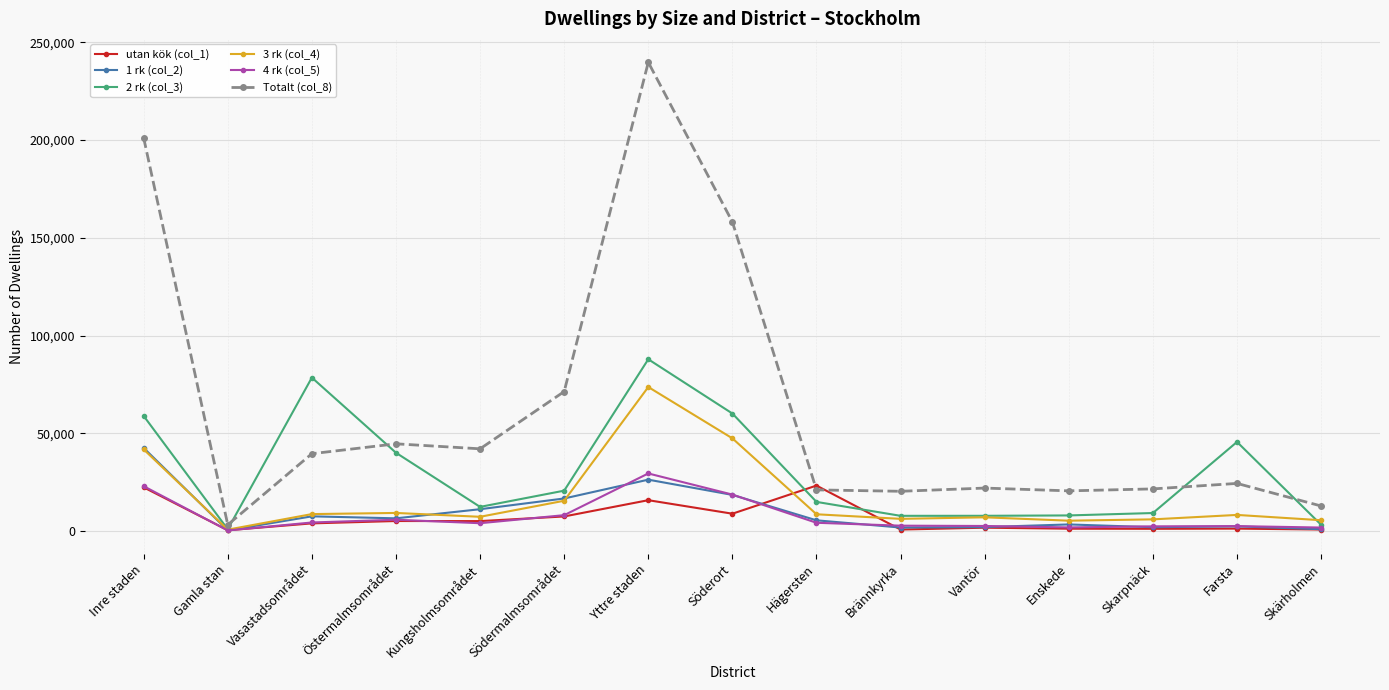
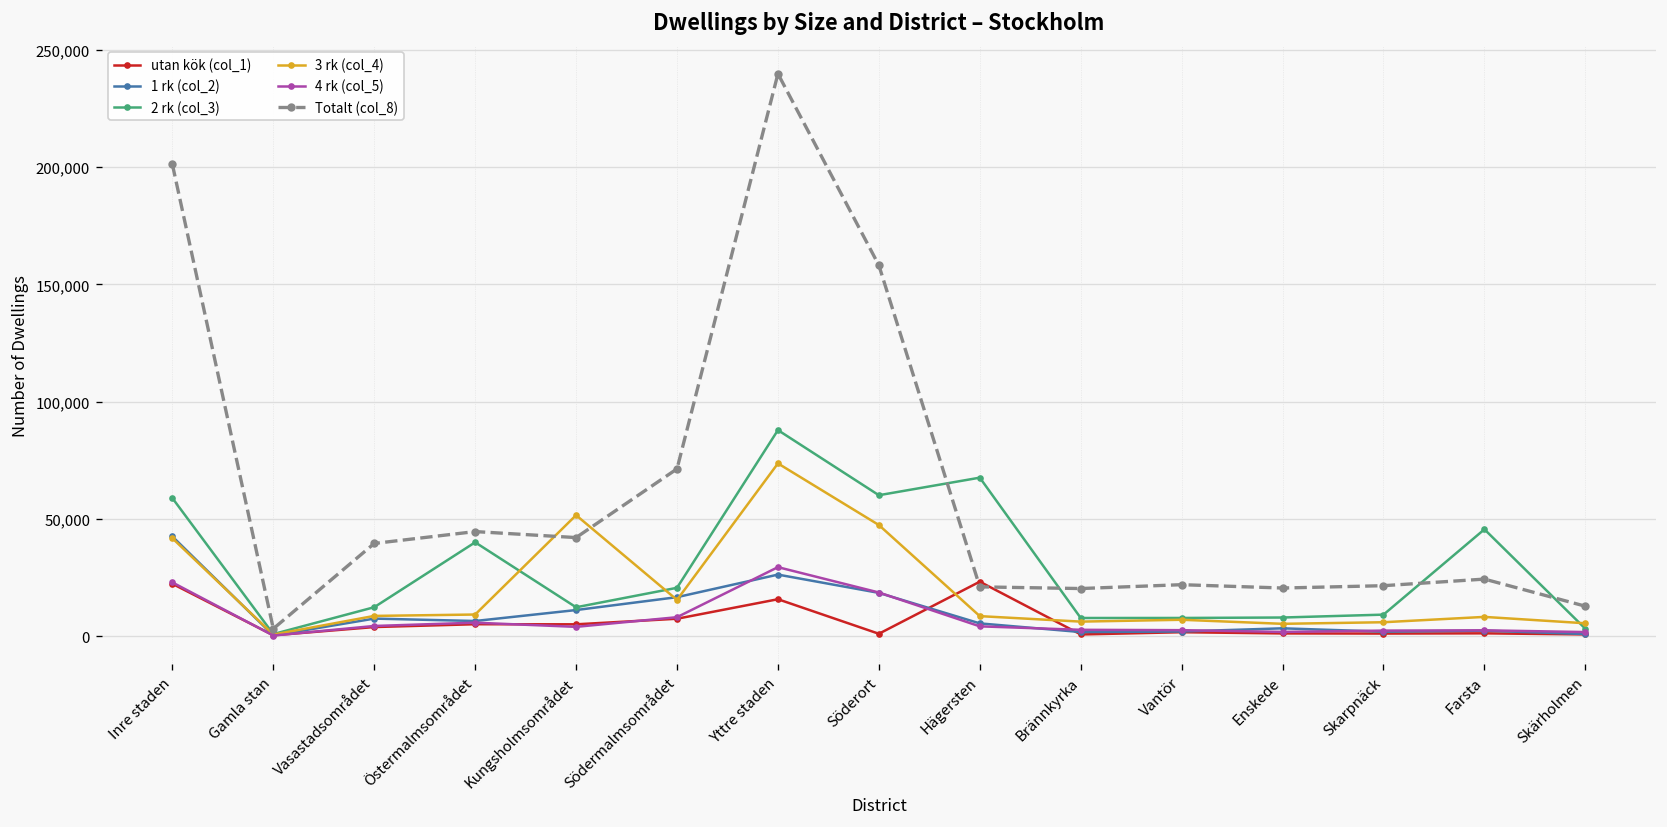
  {
    "utan kök (col_1)": {
      "Yttre staden": "16,000",
-     "Söderort": "9,000",
+     "Söderort": "1,000",
      "Hägersten": "23,000"
    },
    "1 rk (col_2)": {
      "Yttre staden": "26,000",
      "Enskede": "3,000"
    },
    "2 rk (col_3)": {
      "Inre staden": "59,000",
-     "Vasastadsområdet": "79,000",
+     "Vasastadsområdet": "12,000",
      "Östermalmsområdet": "40,000",
      "Södermalmsområdet": "21,000",
      "Yttre staden": "88,000",
      "Söderort": "60,000",
-     "Hägersten": "15,000",
+     "Hägersten": "68,000",
      "Brännkyrka": "8,000",
      "Enskede": "8,000",
      "Skarpnäck": "9,000",
      "Farsta": "46,000",
      "Skärholmen": "3,000"
    },
    "3 rk (col_4)": {
      "Östermalmsområdet": "9,000",
-     "Kungsholmsområdet": "7,000",
+     "Kungsholmsområdet": "52,000",
      "Yttre staden": "74,000",
      "Söderort": "47,000",
      "Hägersten": "9,000",
      "Brännkyrka": "6,000",
      "Enskede": "5,000",
      "Skarpnäck": "6,000",
      "Farsta": "8,000",
      "Skärholmen": "6,000"
    },
    "4 rk (col_5)": {
      "Yttre staden": "30,000"
    },
    "Totalt (col_8)": {
      "Inre staden": "201,000",
      "Gamla stan": "3,000",
      "Vasastadsområdet": "40,000",
      "Östermalmsområdet": "45,000",
      "Kungsholmsområdet": "42,000",
      "Södermalmsområdet": "71,000",
      "Yttre staden": "240,000",
      "Söderort": "158,000",
      "Hägersten": "21,000",
      "Brännkyrka": "20,000",
      "Vantör": "22,000",
      "Enskede": "21,000",
      "Skarpnäck": "22,000",
      "Farsta": "24,000",
      "Skärholmen": "13,000"
    }
  }
